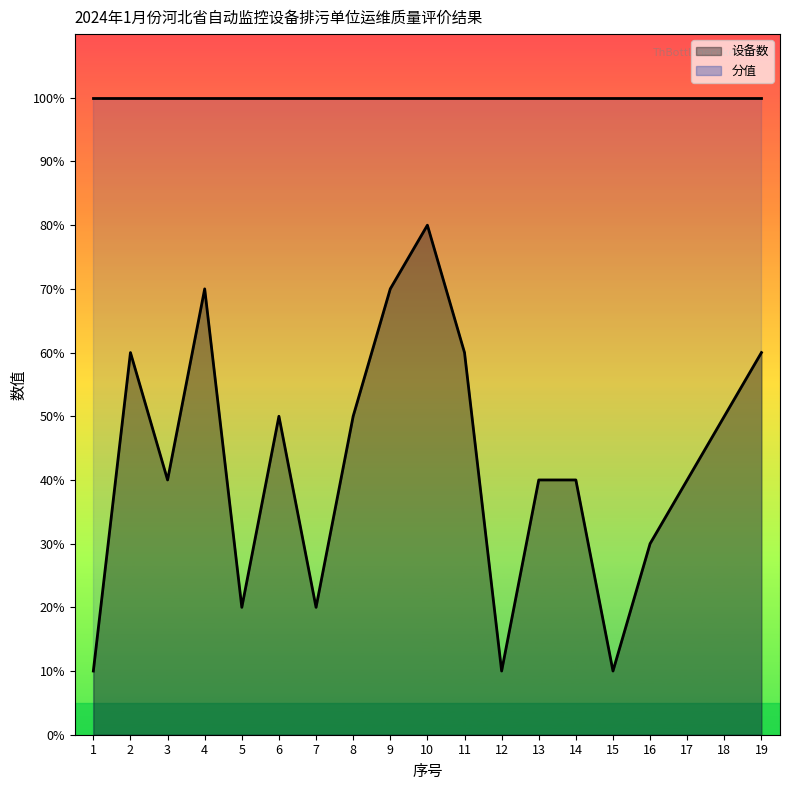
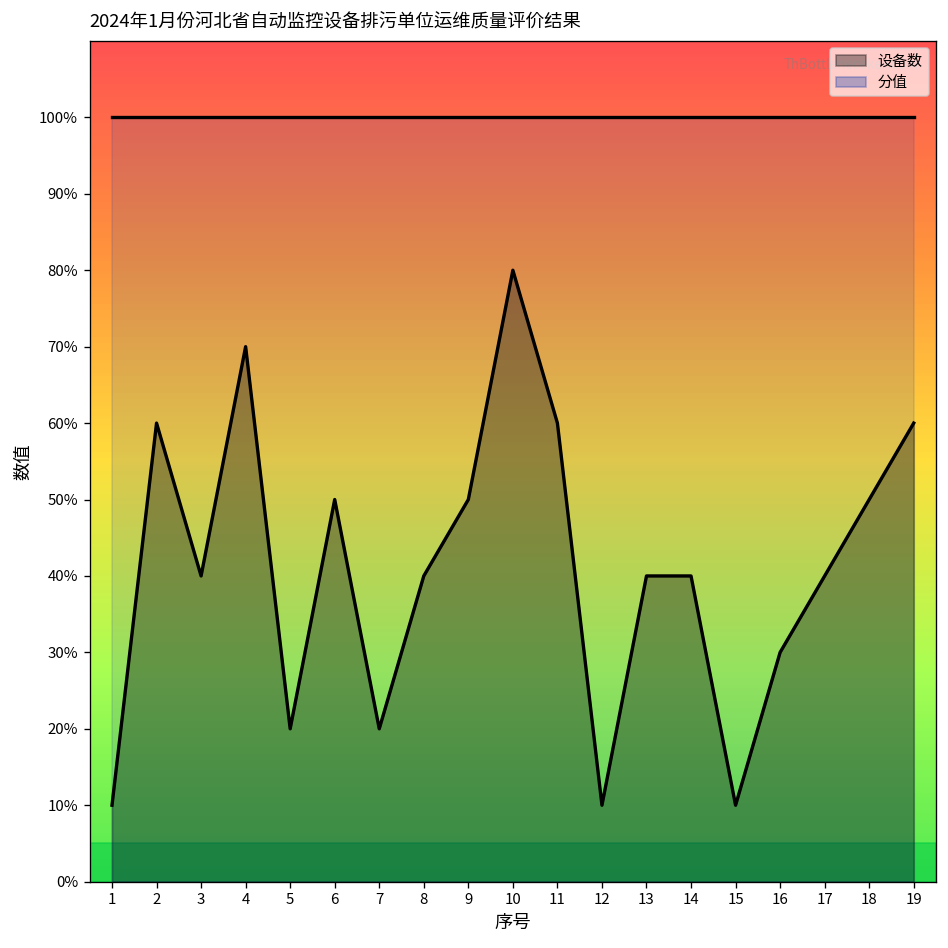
  {
    "设备数": {
      "1": "10%",
      "2": "60%",
      "3": "40%",
      "4": "70%",
      "5": "20%",
      "6": "50%",
      "7": "20%",
-     "8": "50%",
-     "9": "70%",
+     "8": "40%",
+     "9": "50%",
      "10": "80%",
      "11": "60%",
      "12": "10%",
      "13": "40%",
      "14": "40%",
      "15": "10%",
      "16": "30%",
      "17": "40%",
      "18": "50%",
      "19": "60%"
    },
    "分值": {
      "1": "100%",
      "2": "100%",
      "3": "100%",
      "4": "100%",
      "5": "100%",
      "6": "100%",
      "7": "100%",
      "8": "100%",
      "9": "100%",
      "10": "100%",
      "11": "100%",
      "12": "100%",
      "13": "100%",
      "14": "100%",
      "15": "100%",
      "16": "100%",
      "17": "100%",
      "18": "100%",
      "19": "100%"
    }
  }
